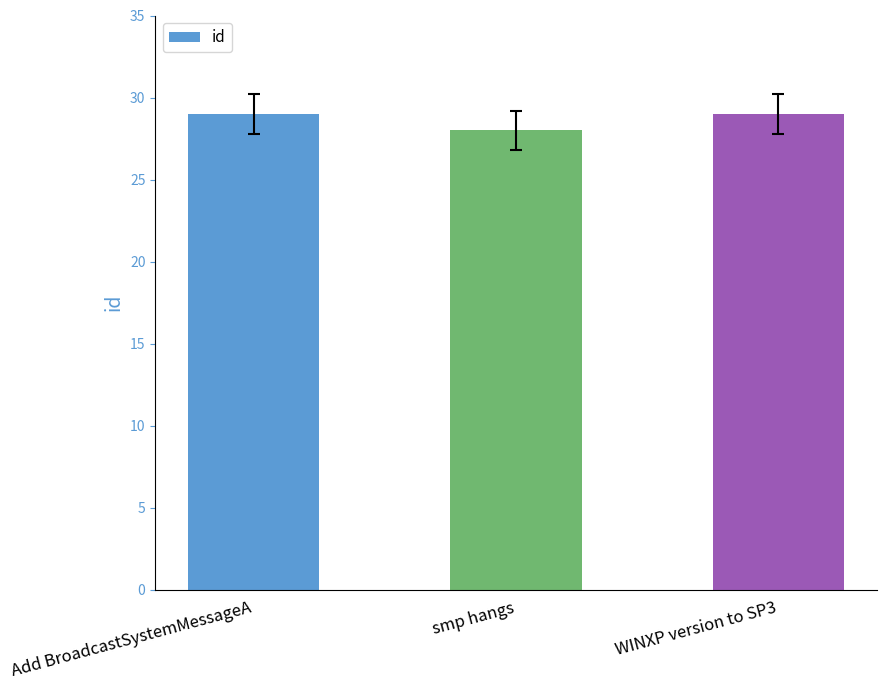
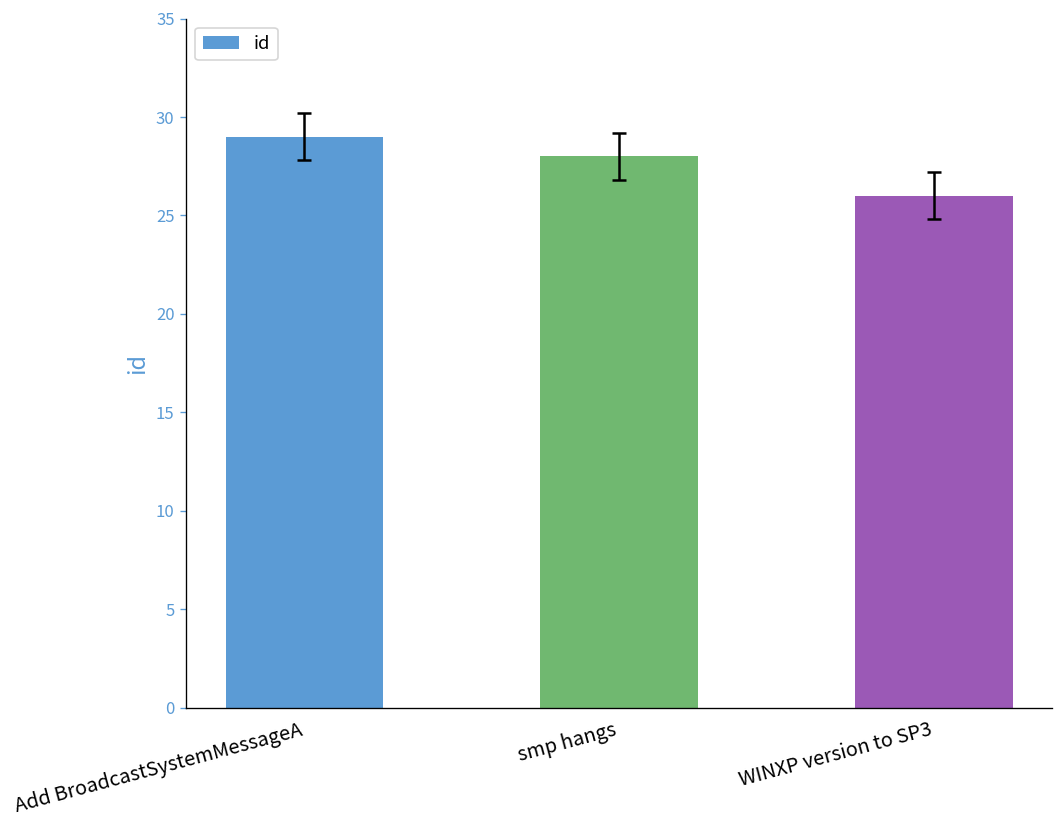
  {
    "id": {
      "Add BroadcastSystemMessageA": 29,
      "smp hangs": 28,
-     "WINXP version to SP3": 29
+     "WINXP version to SP3": 26
    }
  }
